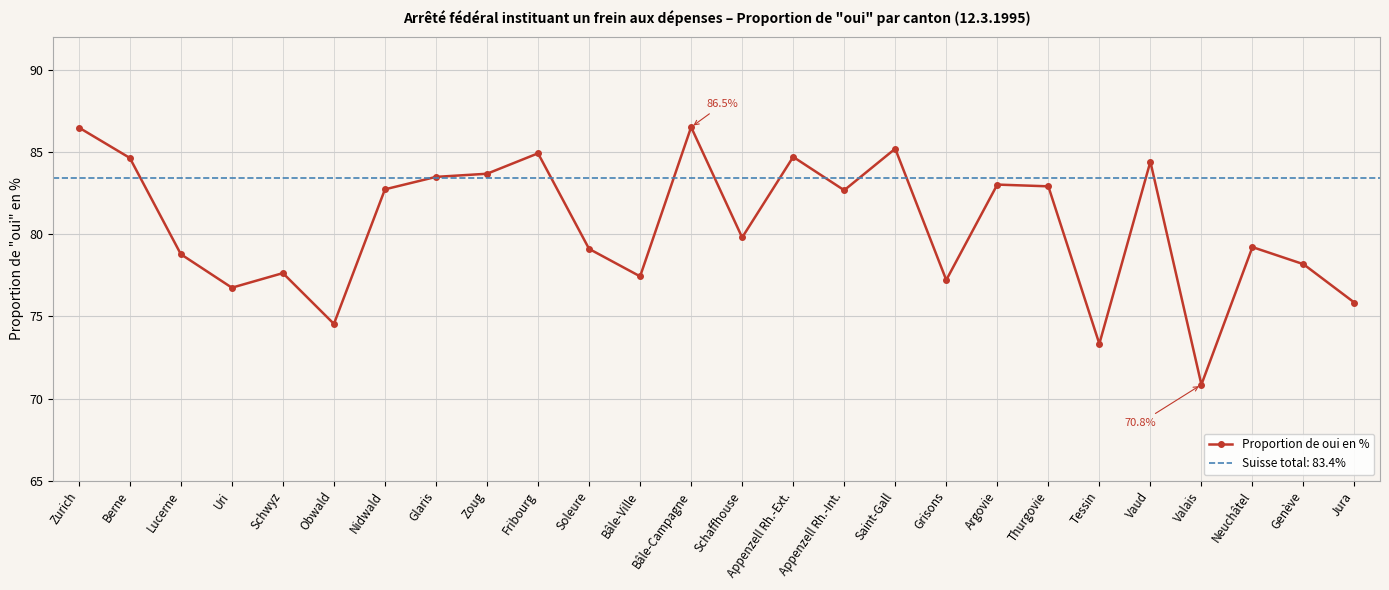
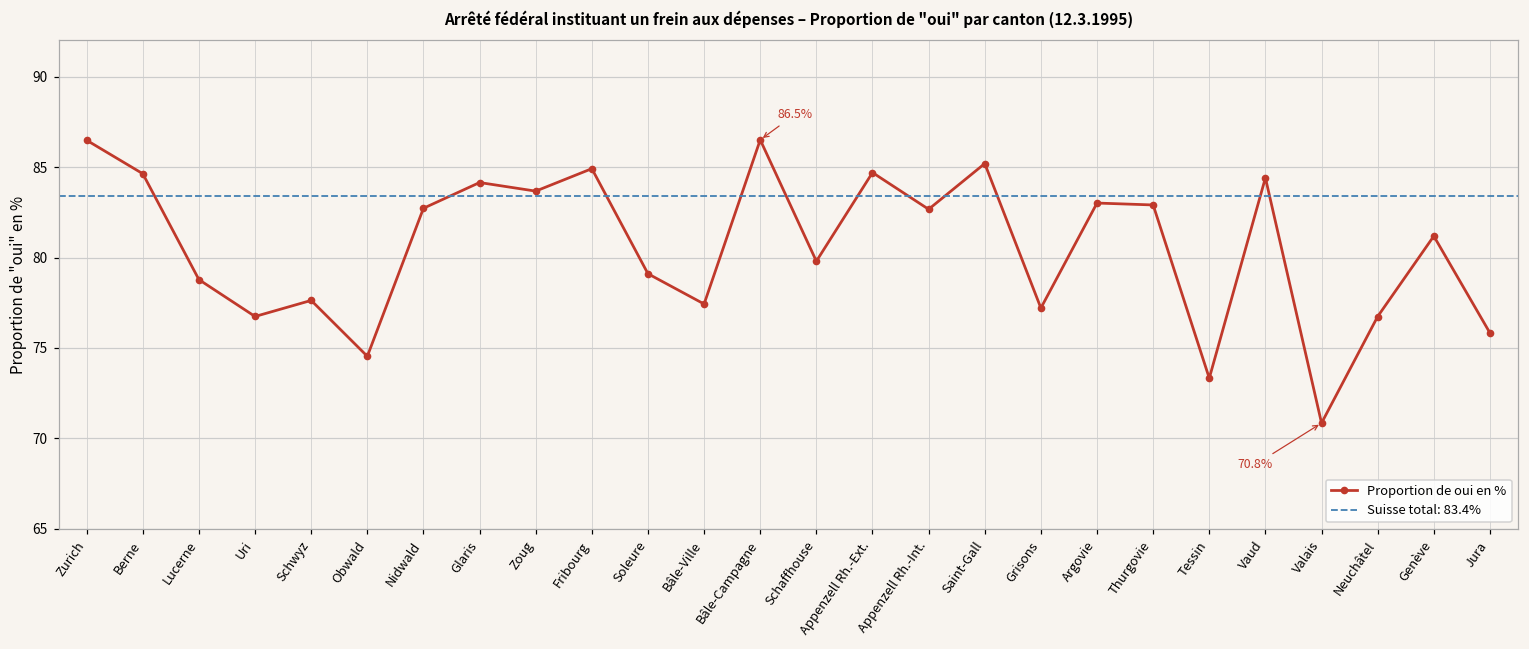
  {
    "Zurich": 86.5,
    "Berne": 84.6,
    "Lucerne": 78.8,
    "Uri": 76.7,
    "Schwyz": 77.6,
    "Obwald": 74.5,
    "Nidwald": 82.7,
-   "Glaris": 83.5,
+   "Glaris": 84.1,
    "Zoug": 83.7,
    "Fribourg": 84.9,
    "Soleure": 79.1,
    "Bâle-Ville": 77.4,
    "Schaffhouse": 79.8,
    "Appenzell Rh.-Ext.": 84.7,
    "Appenzell Rh.-Int.": 82.7,
    "Saint-Gall": 85.2,
    "Grisons": 77.2,
    "Argovie": 83.0,
    "Thurgovie": 82.9,
    "Tessin": 73.3,
    "Vaud": 84.4,
-   "Neuchâtel": 79.2,
-   "Genève": 78.2,
+   "Neuchâtel": 76.7,
+   "Genève": 81.2,
    "Jura": 75.8
  }
